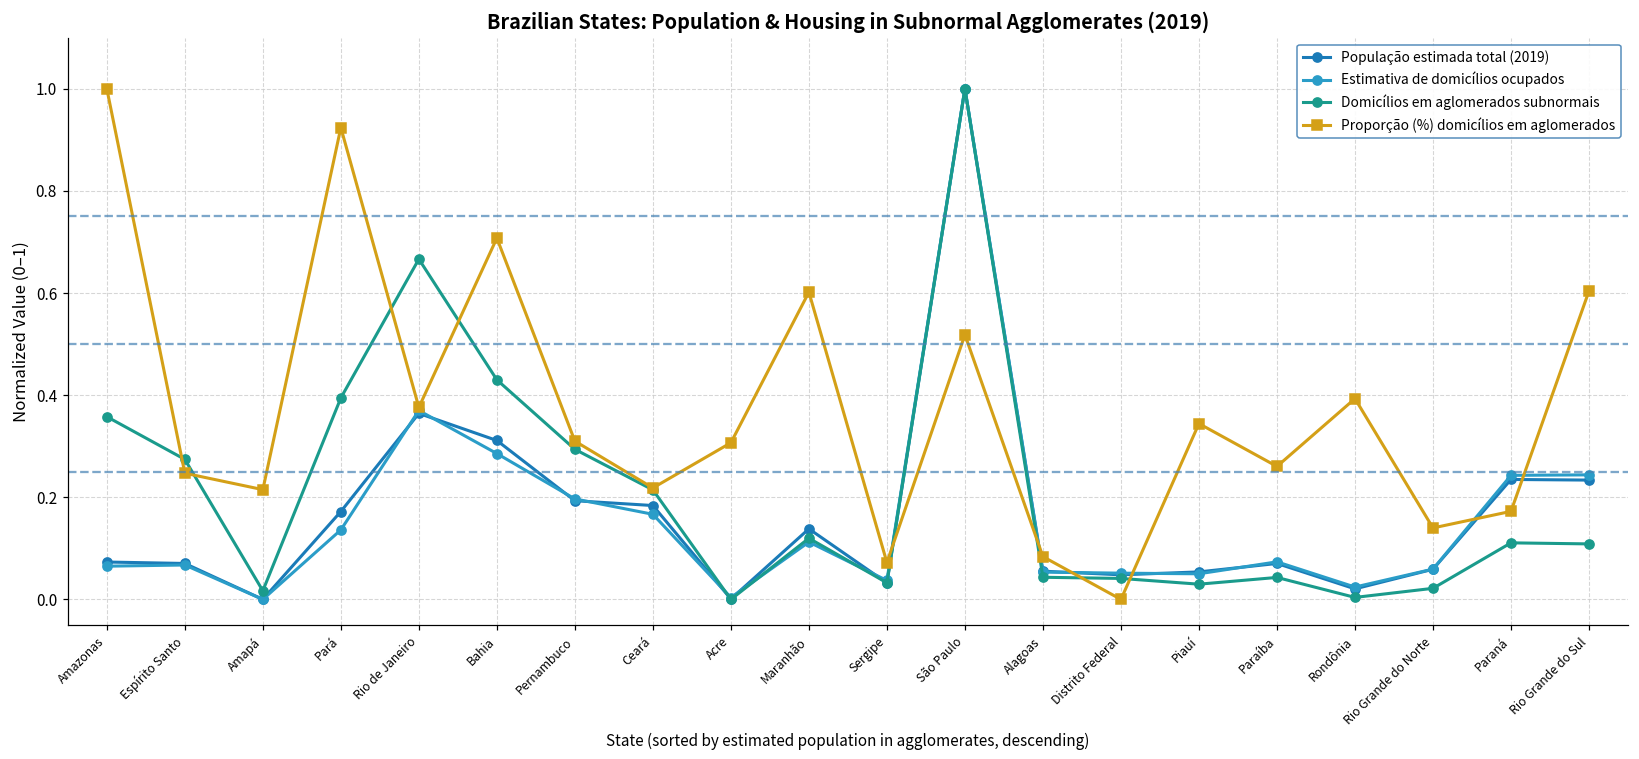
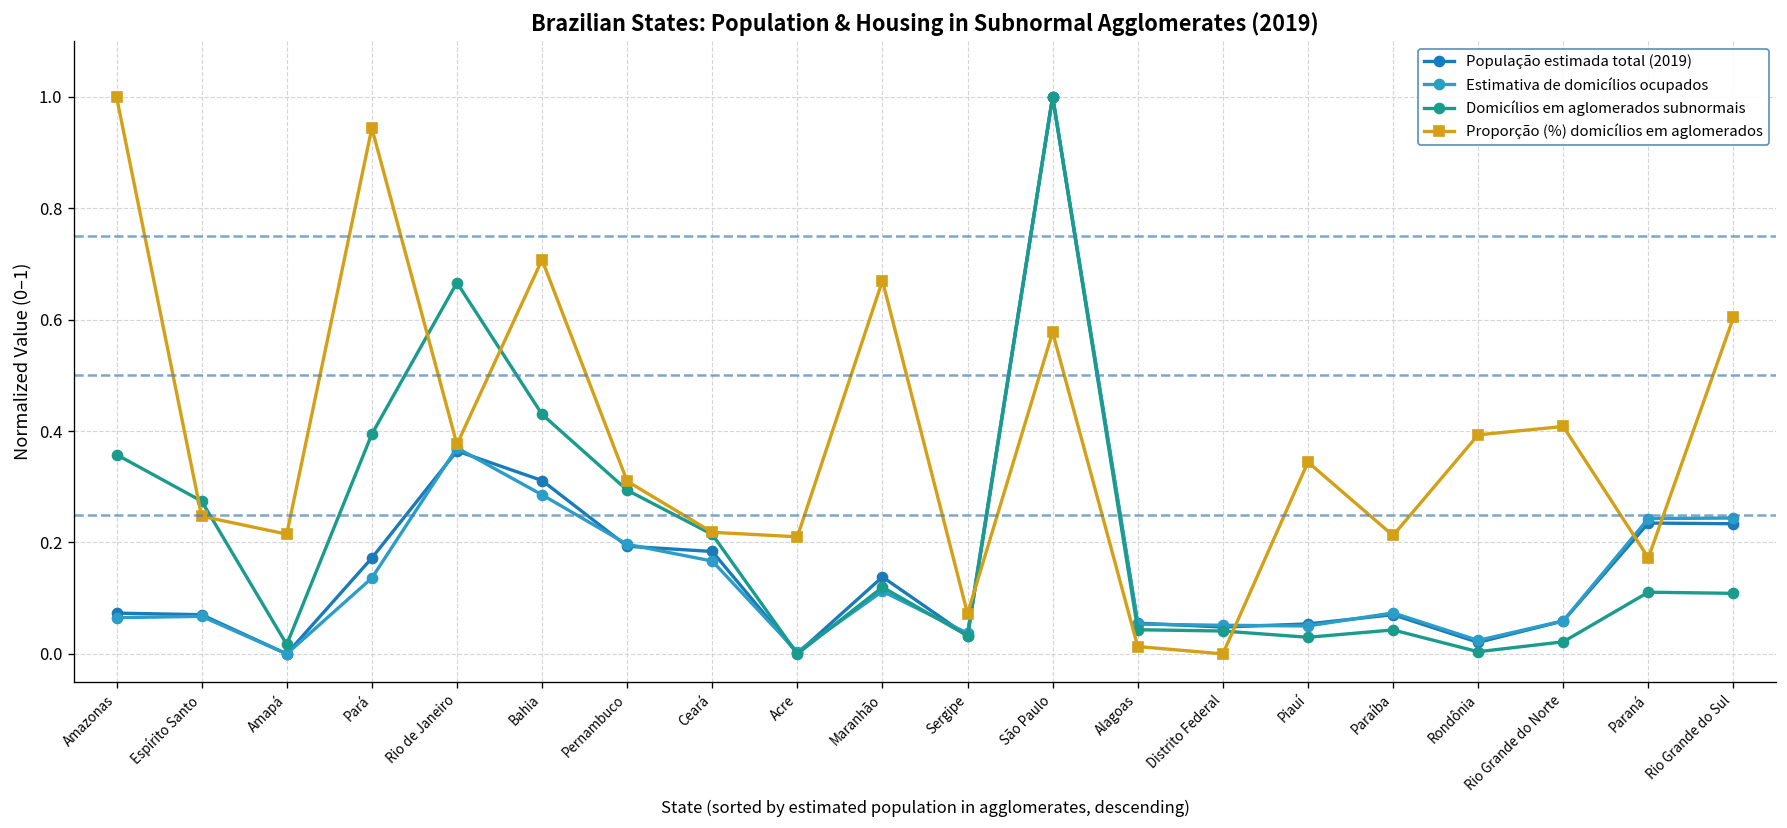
  {
    "Proporção (%) domicílios em aglomerados": {
      "Amazonas": 1.00,
      "Espírito Santo": 0.25,
      "Amapá": 0.21,
-     "Pará": 0.92,
+     "Pará": 0.94,
      "Rio de Janeiro": 0.38,
      "Bahia": 0.71,
      "Pernambuco": 0.31,
-     "Acre": 0.31,
-     "Maranhão": 0.60,
+     "Acre": 0.21,
+     "Maranhão": 0.67,
      "Sergipe": 0.07,
-     "São Paulo": 0.52,
-     "Alagoas": 0.08,
+     "São Paulo": 0.58,
+     "Alagoas": 0.01,
      "Distrito Federal": 0.00,
      "Piauí": 0.34,
-     "Paraíba": 0.26,
+     "Paraíba": 0.21,
      "Rondônia": 0.39,
-     "Rio Grande do Norte": 0.14,
+     "Rio Grande do Norte": 0.41,
      "Paraná": 0.17,
      "Rio Grande do Sul": 0.60
    }
  }
